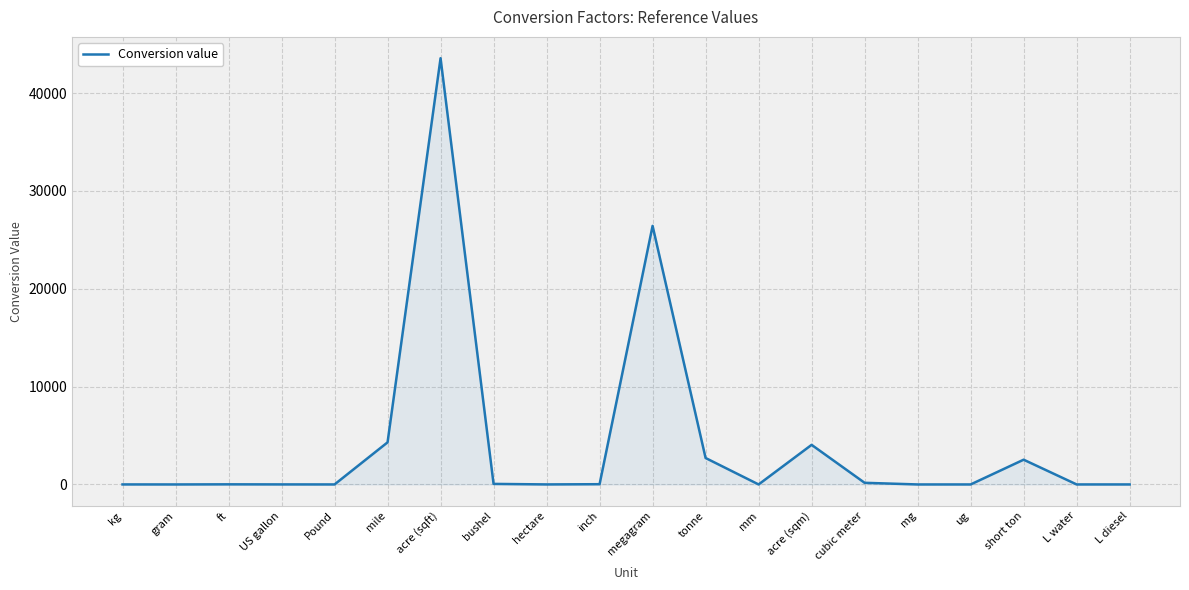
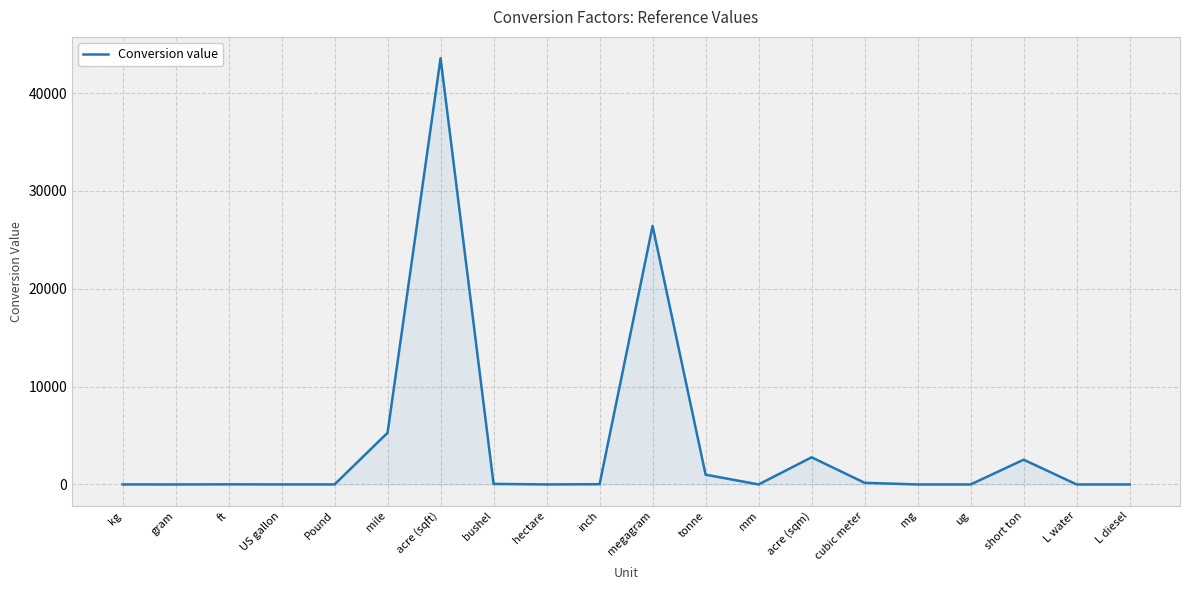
  {
    "kg": 0,
    "gram": 0,
    "ft": 0,
    "US gallon": 0,
    "Pound": 0,
-   "mile": 4000,
+   "mile": 5000,
    "acre (sqft)": 44000,
    "bushel": 0,
    "hectare": 0,
    "inch": 0,
    "megagram": 26000,
-   "tonne": 3000,
+   "tonne": 1000,
    "mm": 0,
-   "acre (sqm)": 4000,
+   "acre (sqm)": 3000,
    "cubic meter": 0,
    "mg": 0,
    "ug": 0,
    "short ton": 3000,
    "L water": 0,
    "L diesel": 0
  }
